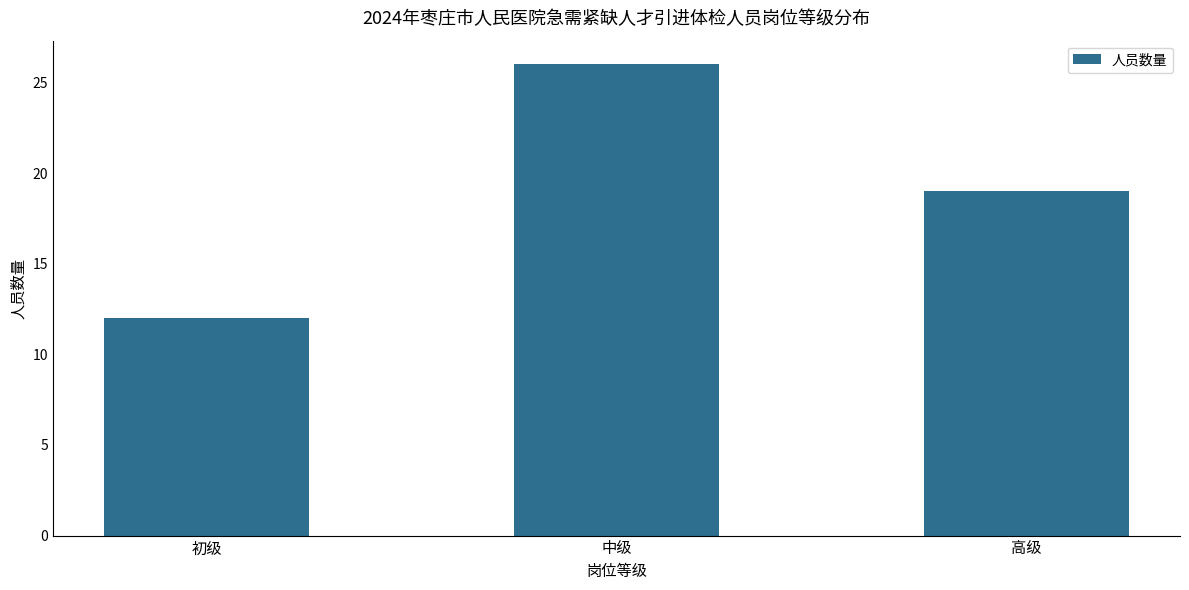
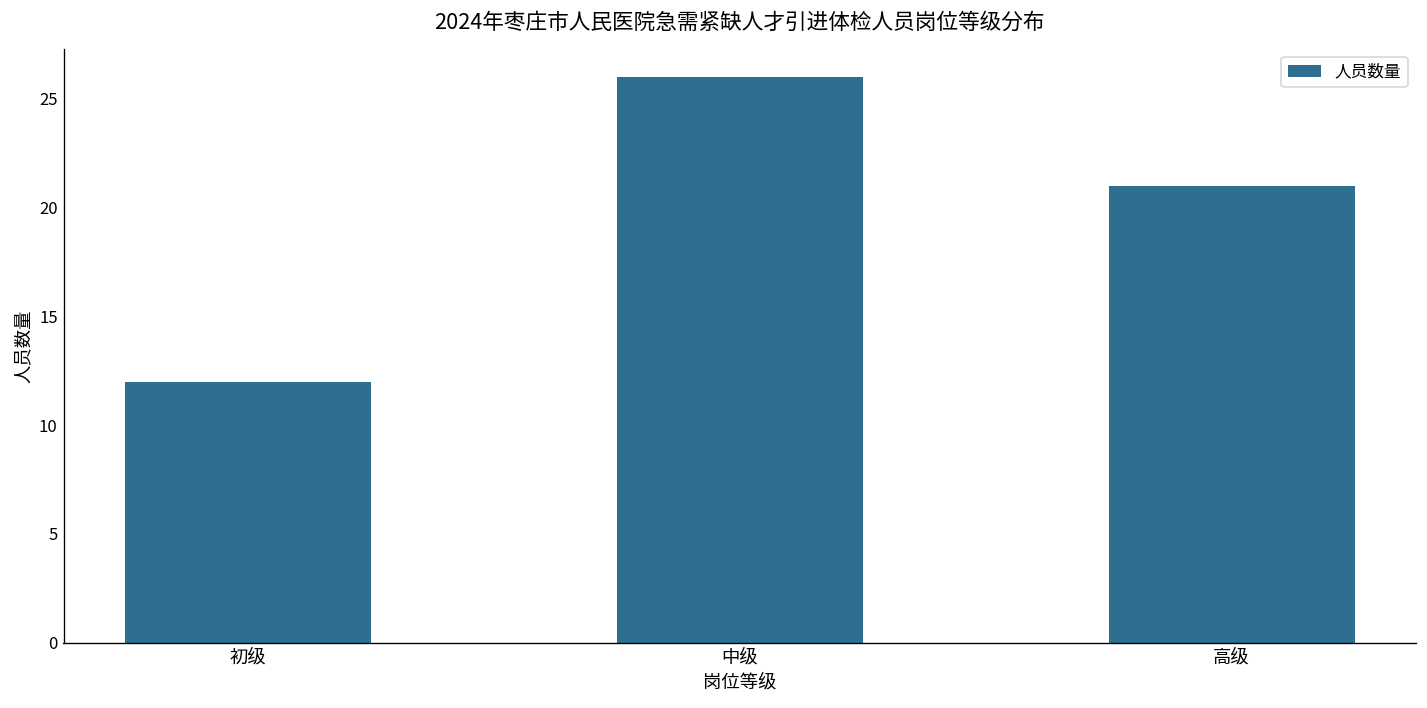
  {
    "初级": 12,
    "中级": 26,
-   "高级": 19
+   "高级": 21
  }
